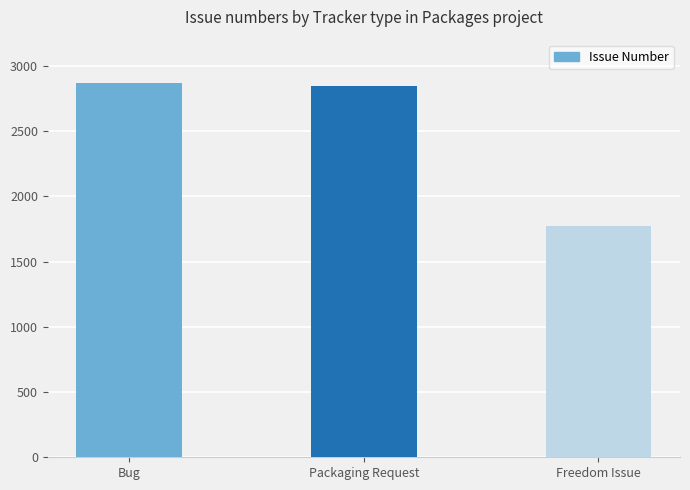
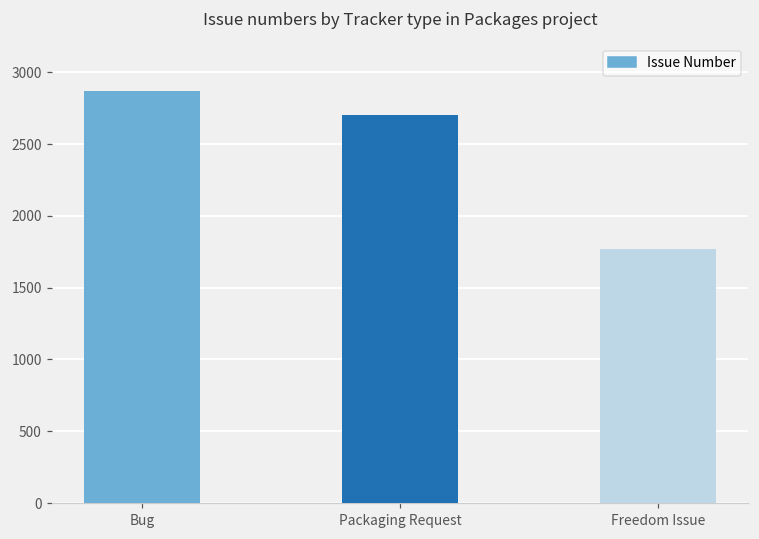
  {
    "Bug": 2870,
-   "Packaging Request": 2850,
+   "Packaging Request": 2710,
    "Freedom Issue": 1770
  }
